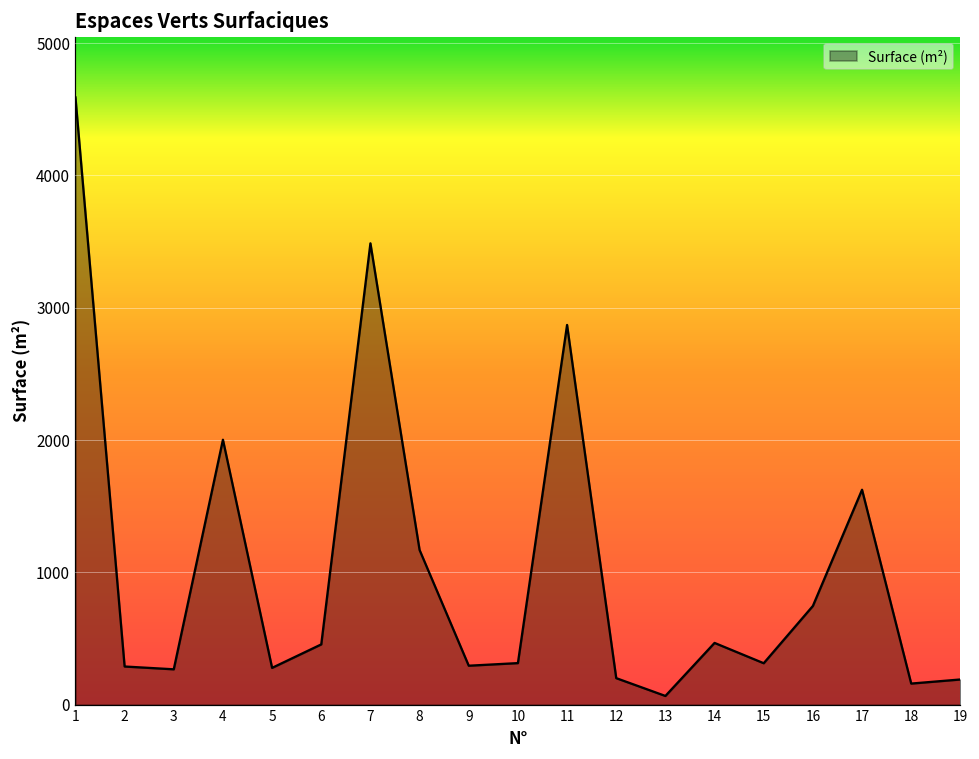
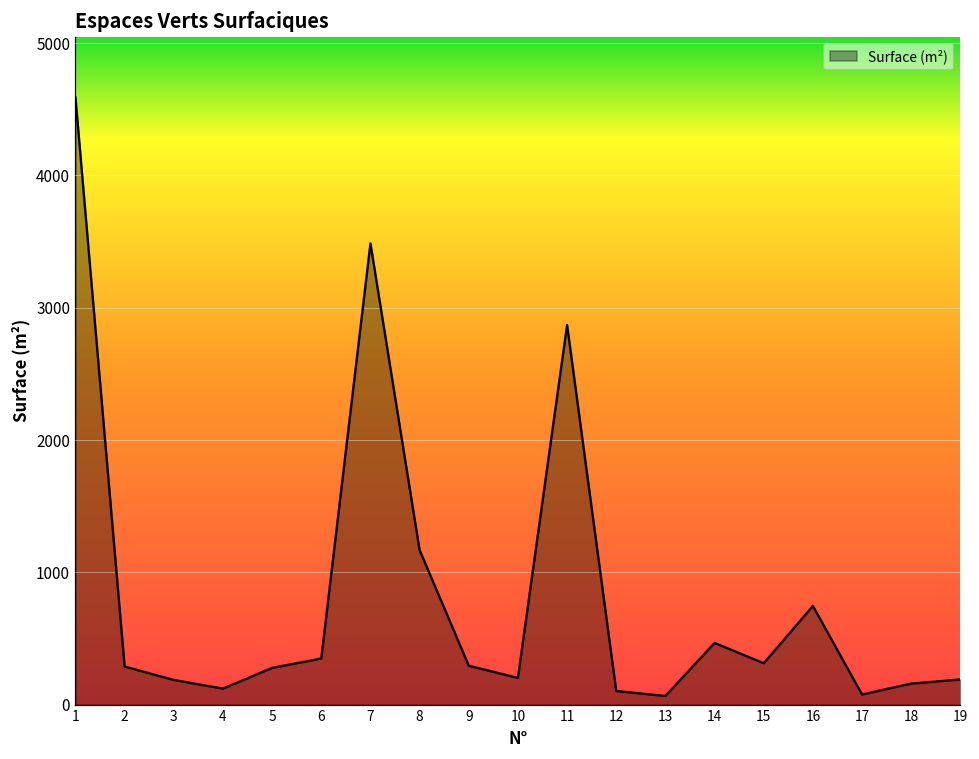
  {
    "1": 4590,
    "2": 290,
-   "3": 270,
-   "4": 2000,
+   "3": 190,
+   "4": 120,
    "5": 280,
-   "6": 460,
+   "6": 350,
    "7": 3490,
    "8": 1170,
    "9": 290,
-   "10": 310,
+   "10": 200,
    "11": 2870,
-   "12": 200,
+   "12": 100,
    "13": 70,
    "14": 470,
    "15": 310,
    "16": 750,
-   "17": 1620,
+   "17": 80,
    "18": 160,
    "19": 190
  }
